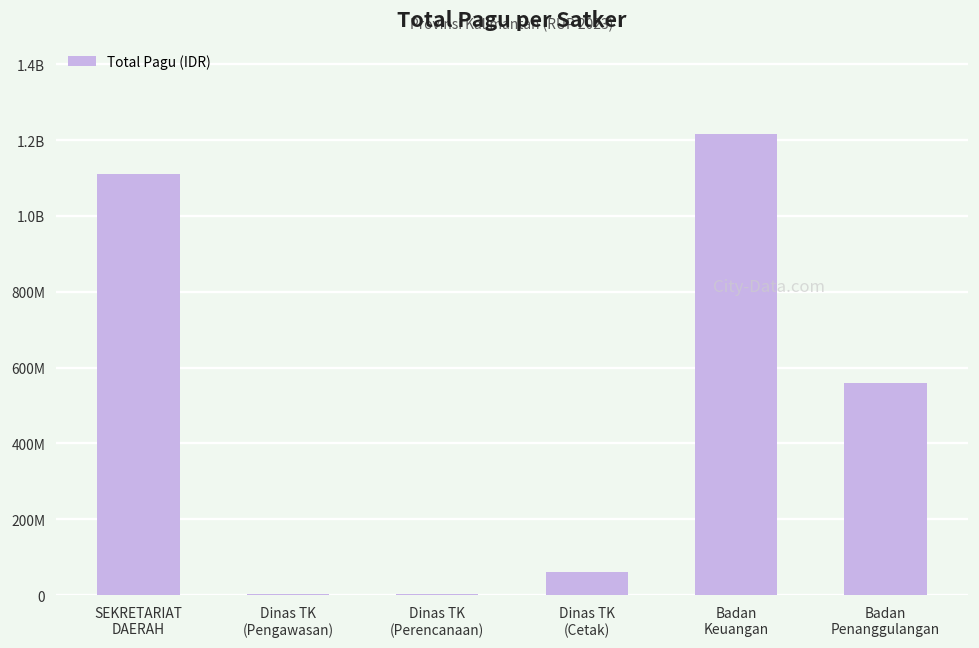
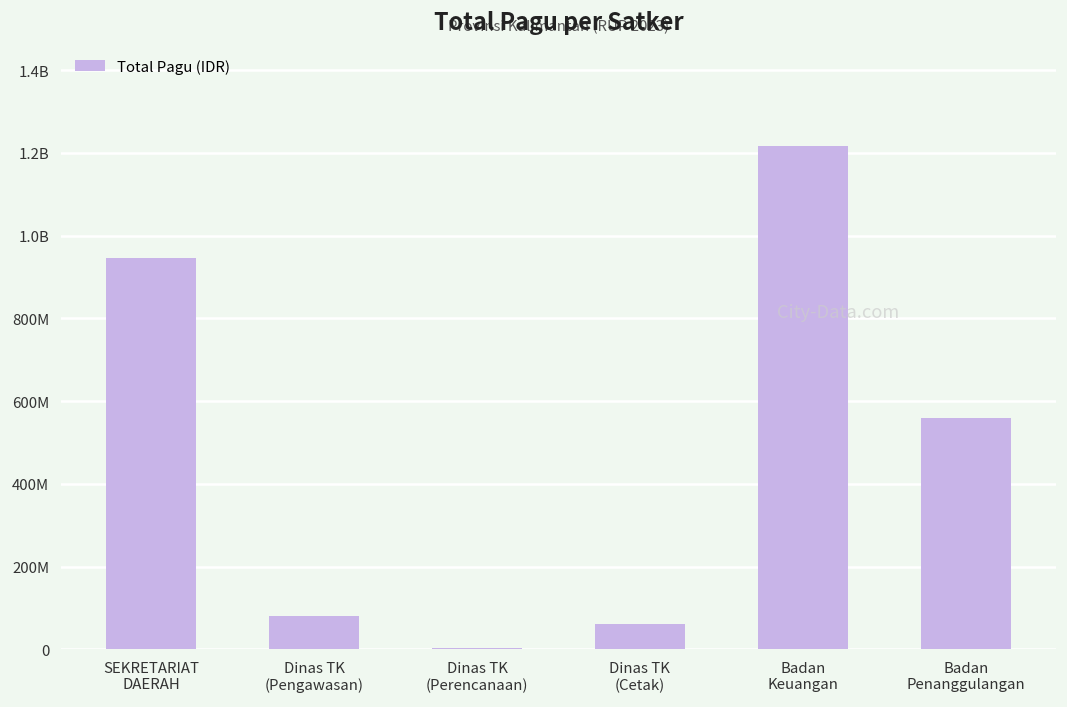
  {
-   "SEKRETARIAT DAERAH": 1110000000,
-   "Dinas TK (Pengawasan)": 0,
+   "SEKRETARIAT DAERAH": 950000000,
+   "Dinas TK (Pengawasan)": 80000000,
    "Dinas TK (Cetak)": 60000000,
    "Badan Keuangan": 1220000000,
    "Badan Penanggulangan": 560000000
  }
